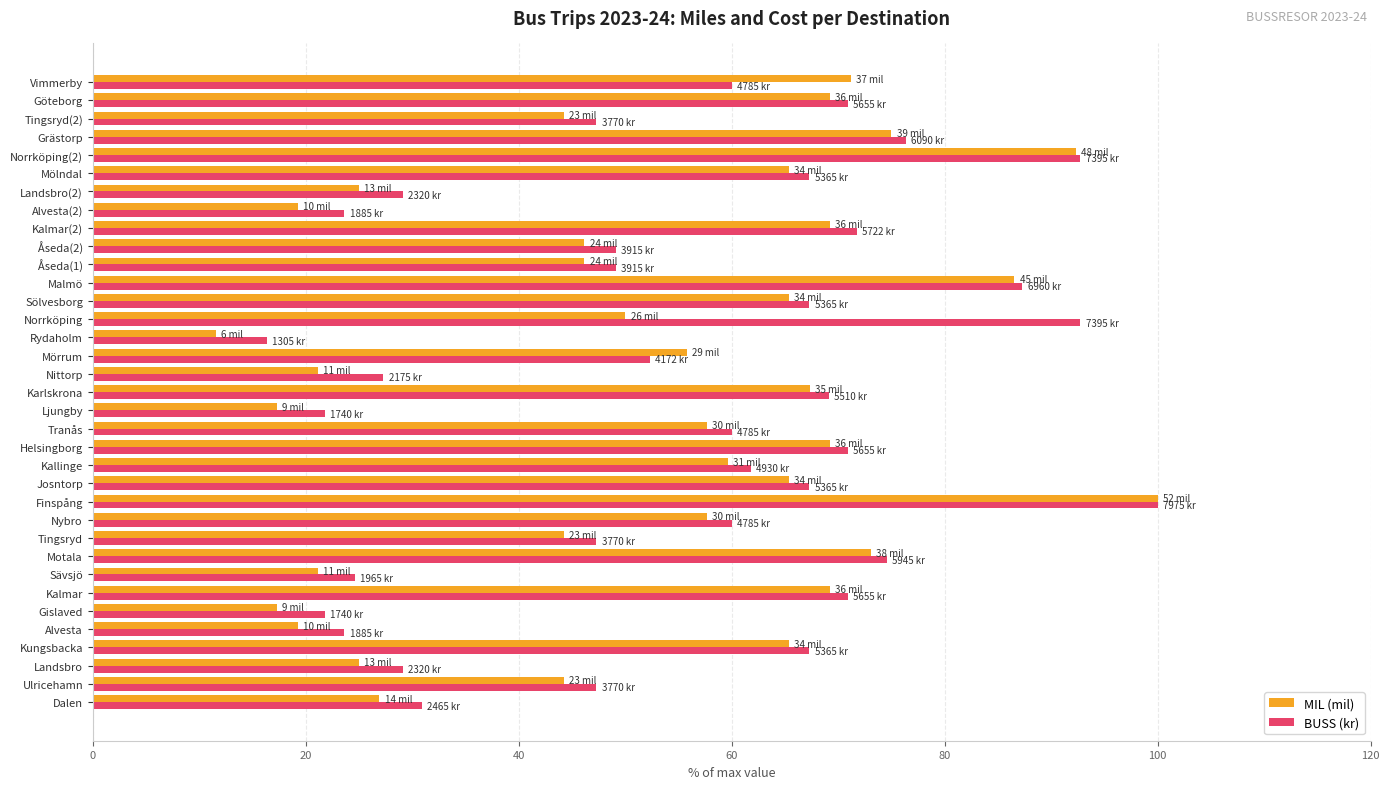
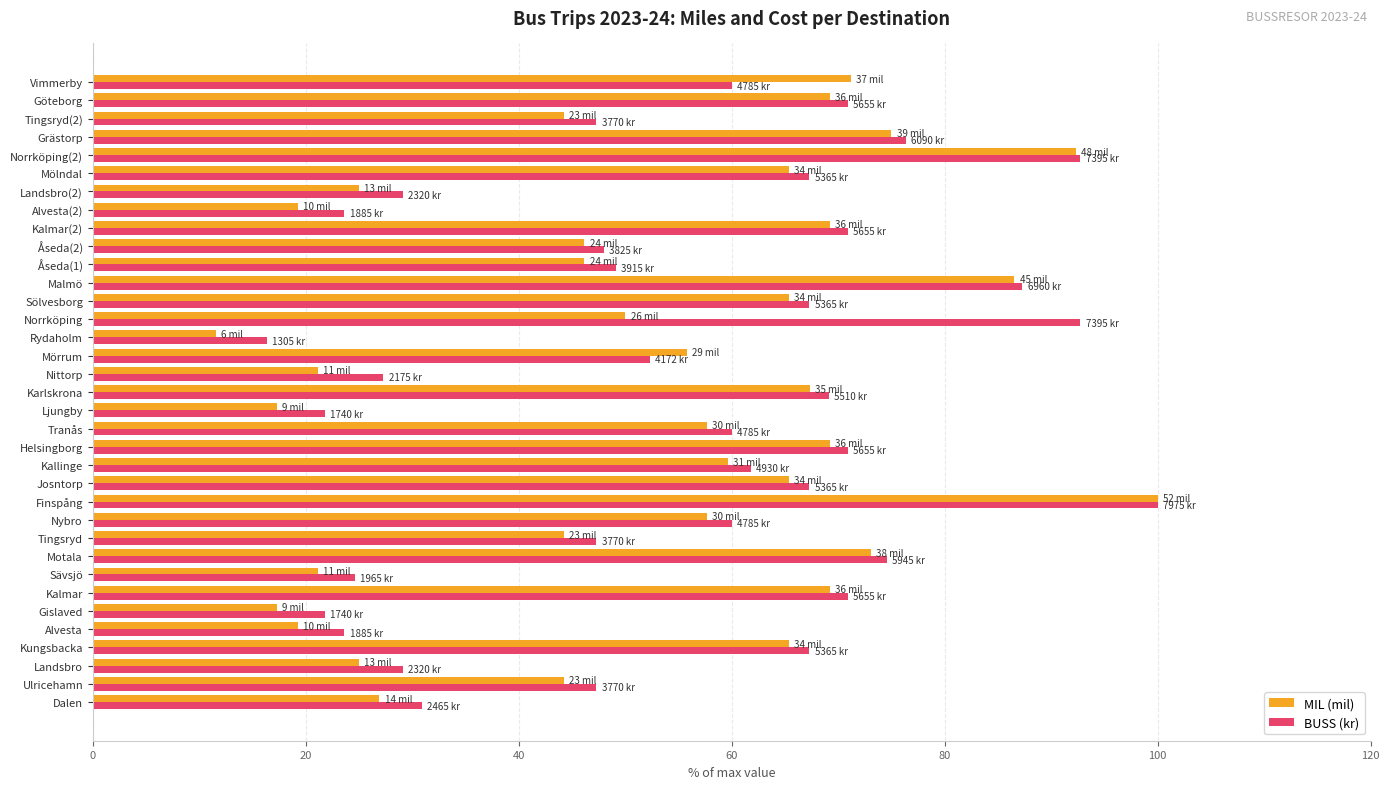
  {
    "MIL (mil)": {
      "Göteborg": 69.2,
      "Tingsryd(2)": 44.2,
      "Grästorp": 75.0,
      "Norrköping(2)": 92.3,
      "Mölndal": 65.4,
      "Kalmar(2)": 69.2,
      "Åseda(2)": 46.2,
      "Åseda(1)": 46.2,
      "Malmö": 86.5,
      "Sölvesborg": 65.4,
      "Karlskrona": 67.3,
      "Tranås": 57.7,
      "Helsingborg": 69.2,
      "Kallinge": 59.6,
      "Josntorp": 65.4,
      "Nybro": 57.7,
      "Tingsryd": 44.2,
      "Motala": 73.1,
      "Sävsjö": 21.2,
      "Kalmar": 69.2,
      "Kungsbacka": 65.4,
      "Ulricehamn": 44.2
    },
    "BUSS (kr)": {
-     "Kalmar(2)": 5722,
-     "Åseda(2)": 3915
+     "Kalmar(2)": 5655,
+     "Åseda(2)": 3825
    }
  }
